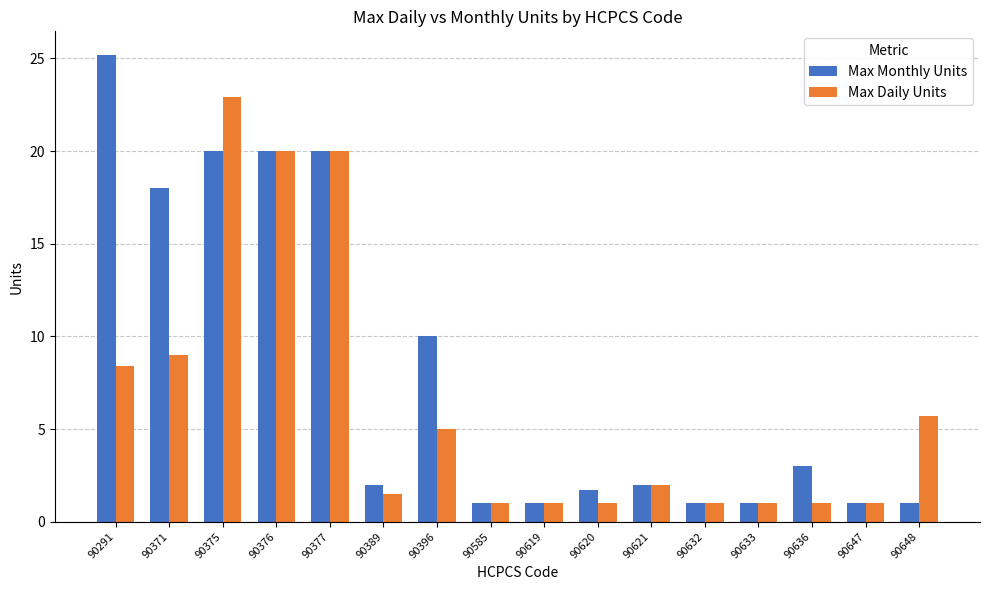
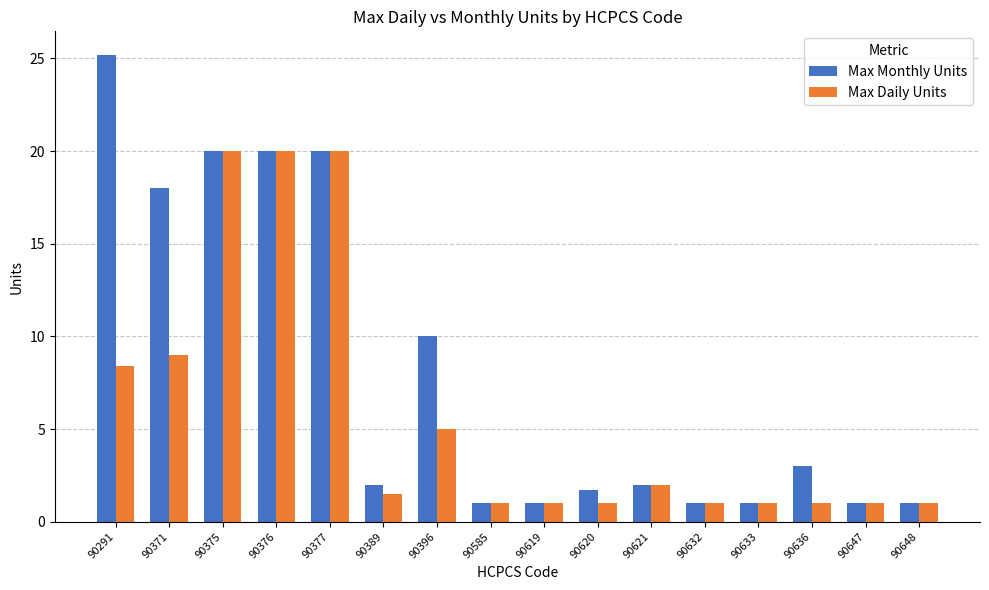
  {
    "Max Monthly Units": {
      "90291": 25.2,
      "90371": 18.0,
      "90375": 20.0,
      "90376": 20.0,
      "90377": 20.0,
      "90389": 2.0,
      "90396": 10.0,
      "90585": 1.0,
      "90619": 1.0,
      "90620": 1.7,
      "90621": 2.0,
      "90632": 1.0,
      "90633": 1.0,
      "90636": 3.0,
      "90647": 1.0,
      "90648": 1.0
    },
    "Max Daily Units": {
      "90291": 8.4,
      "90371": 9.0,
-     "90375": 22.9,
+     "90375": 20.0,
      "90376": 20.0,
      "90377": 20.0,
      "90389": 1.5,
      "90396": 5.0,
      "90585": 1.0,
      "90619": 1.0,
      "90620": 1.0,
      "90621": 2.0,
      "90632": 1.0,
      "90633": 1.0,
      "90636": 1.0,
      "90647": 1.0,
-     "90648": 5.7
+     "90648": 1.0
    }
  }
